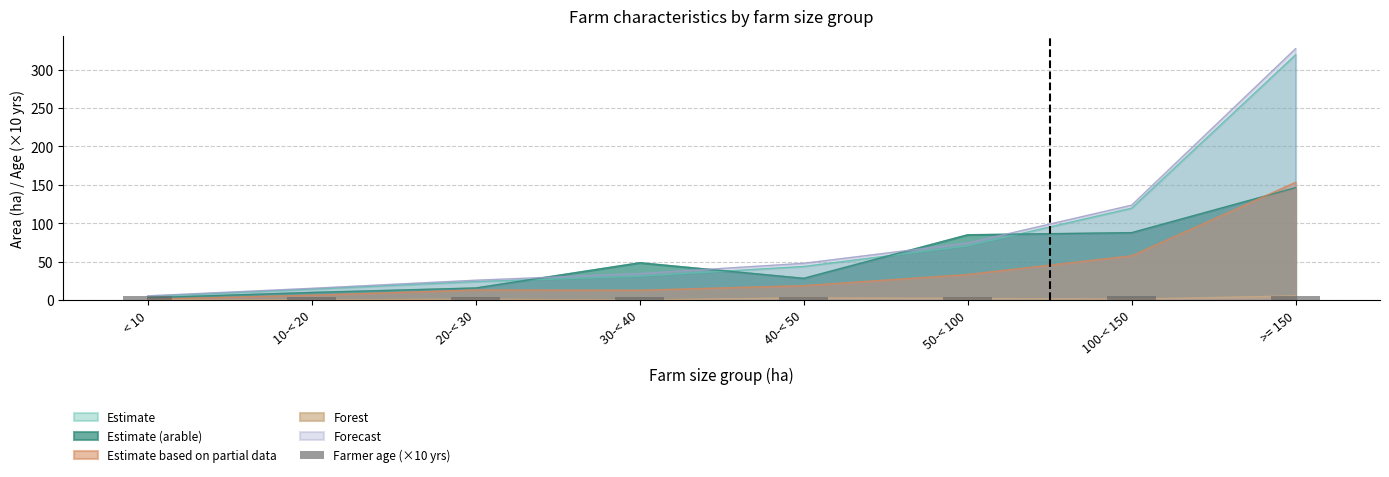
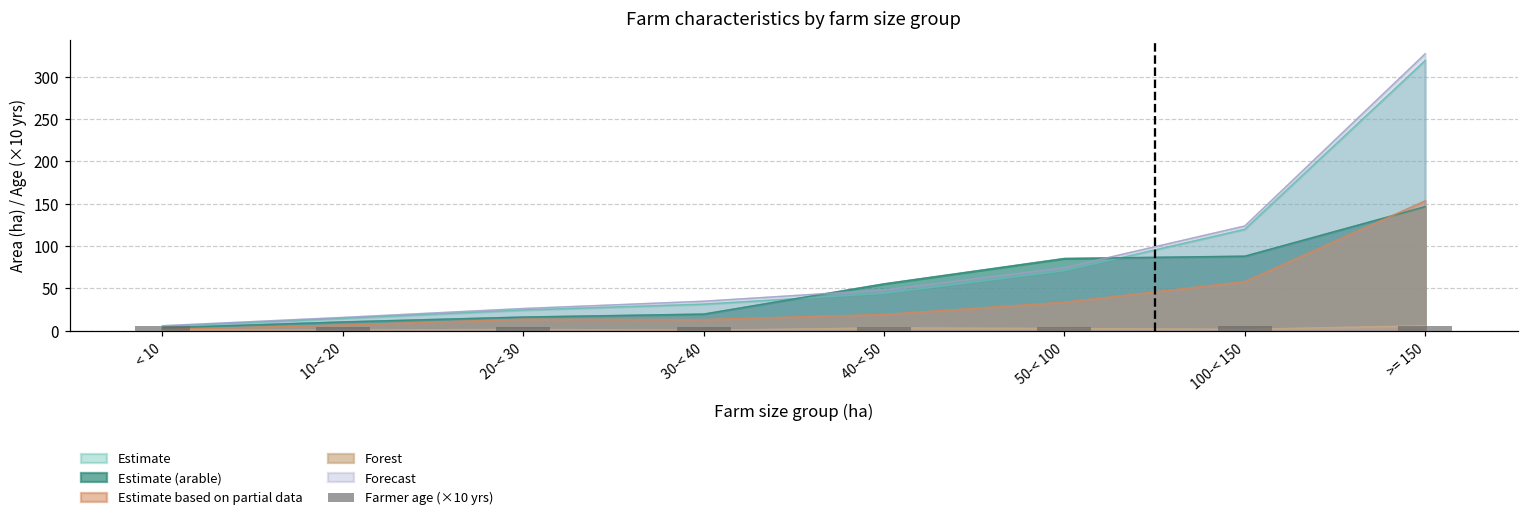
  {
    "Farmer age (×10 yrs)": {
      "< 10": 10,
      "10-< 20": 0,
      "20-< 30": 0,
      "30-< 40": 0,
      "40-< 50": 0,
      "50-< 100": 0,
      "100-< 150": 0,
      ">= 150": 10
    },
    "Estimate (arable)": {
      "10-< 20": 10,
-     "30-< 40": 50,
-     "40-< 50": 30,
+     "30-< 40": 20,
+     "40-< 50": 60,
      "50-< 100": 90,
      "100-< 150": 90,
      ">= 150": 150
    }
  }
